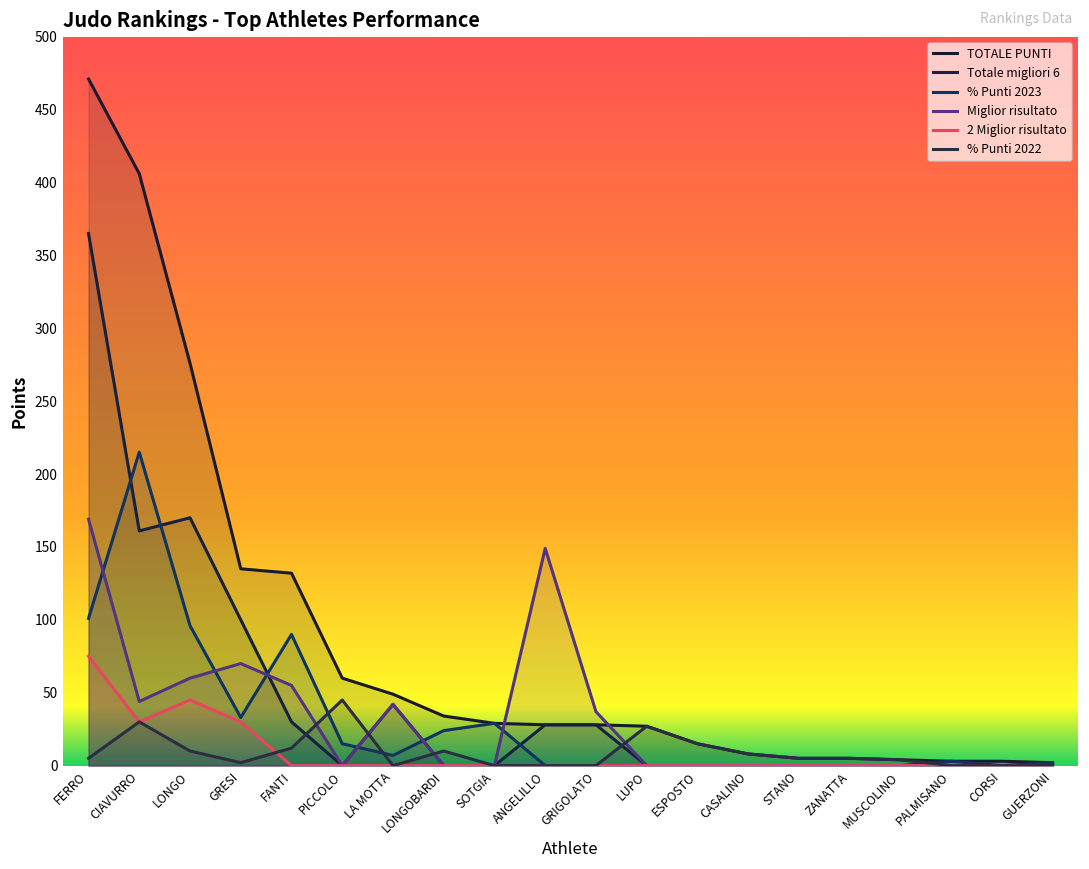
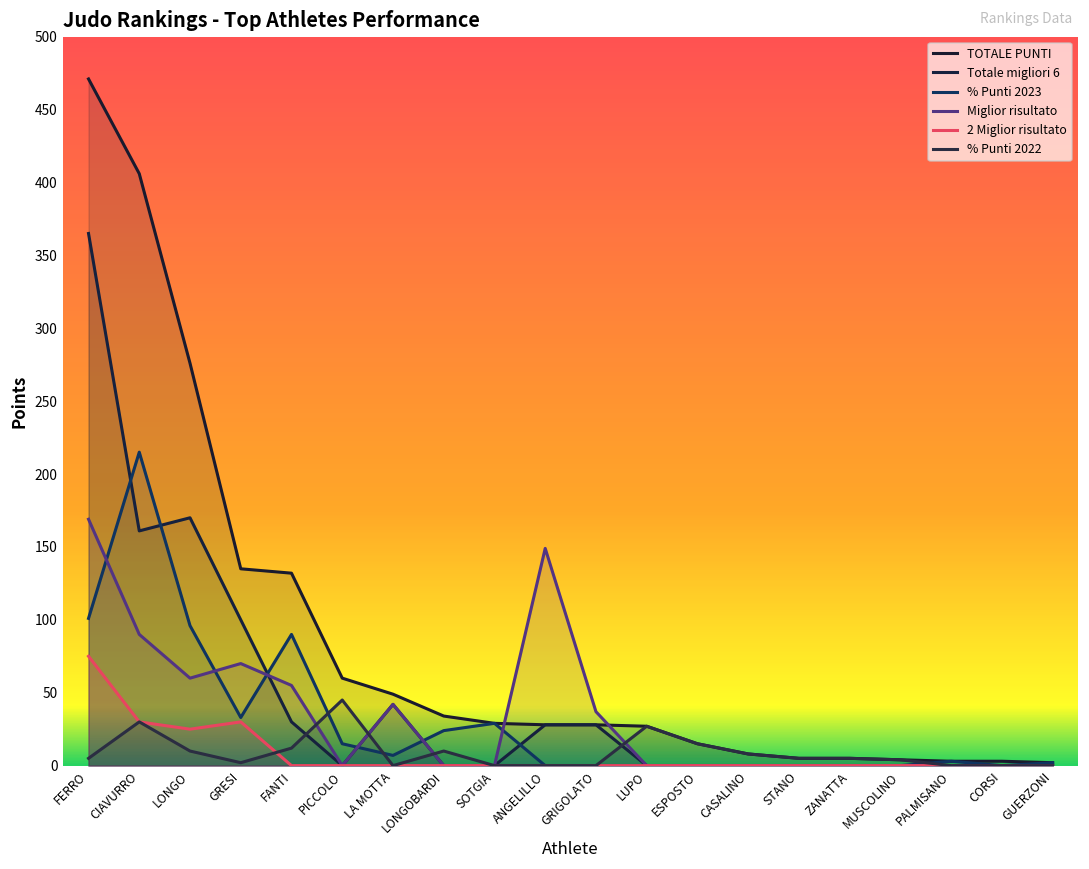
  {
    "Miglior risultato": {
      "FERRO": 169,
-     "CIAVURRO": 44,
+     "CIAVURRO": 90,
      "LONGO": 60,
      "GRESI": 70,
      "FANTI": 55,
      "ANGELILLO": 149,
      "GRIGOLATO": 37
    },
    "2 Miglior risultato": {
      "FERRO": 75,
-     "LONGO": 45,
+     "LONGO": 25,
      "GRESI": 30,
      "FANTI": 0
    }
  }
